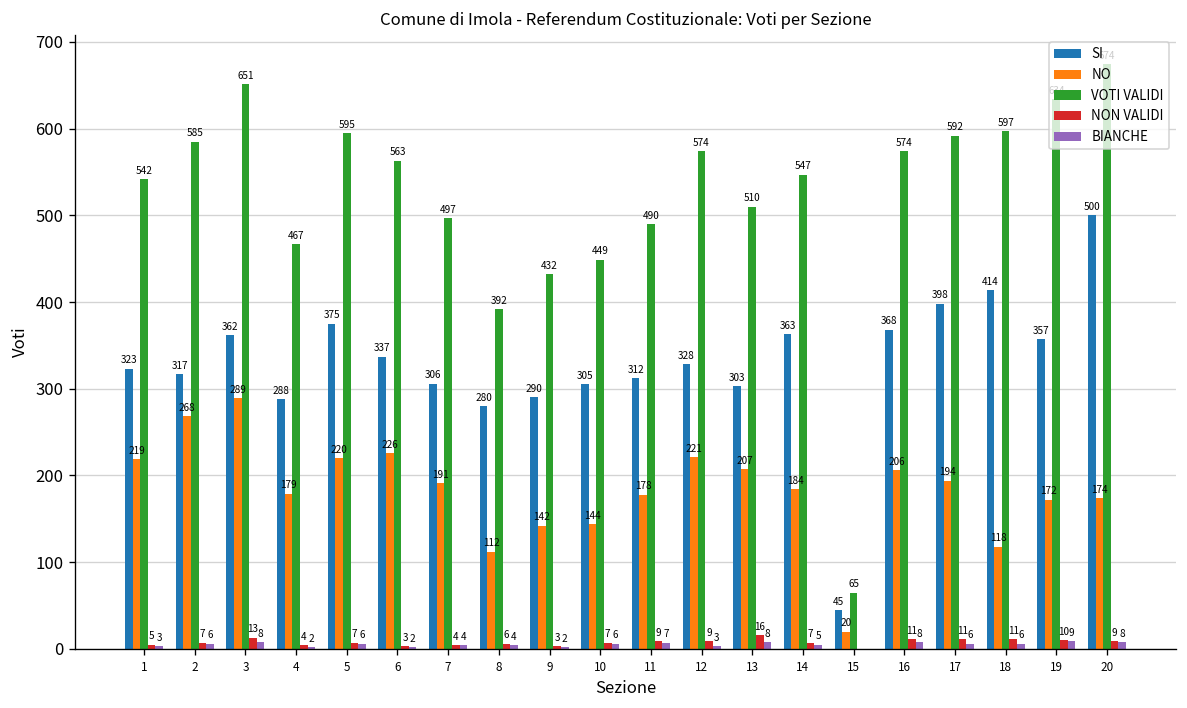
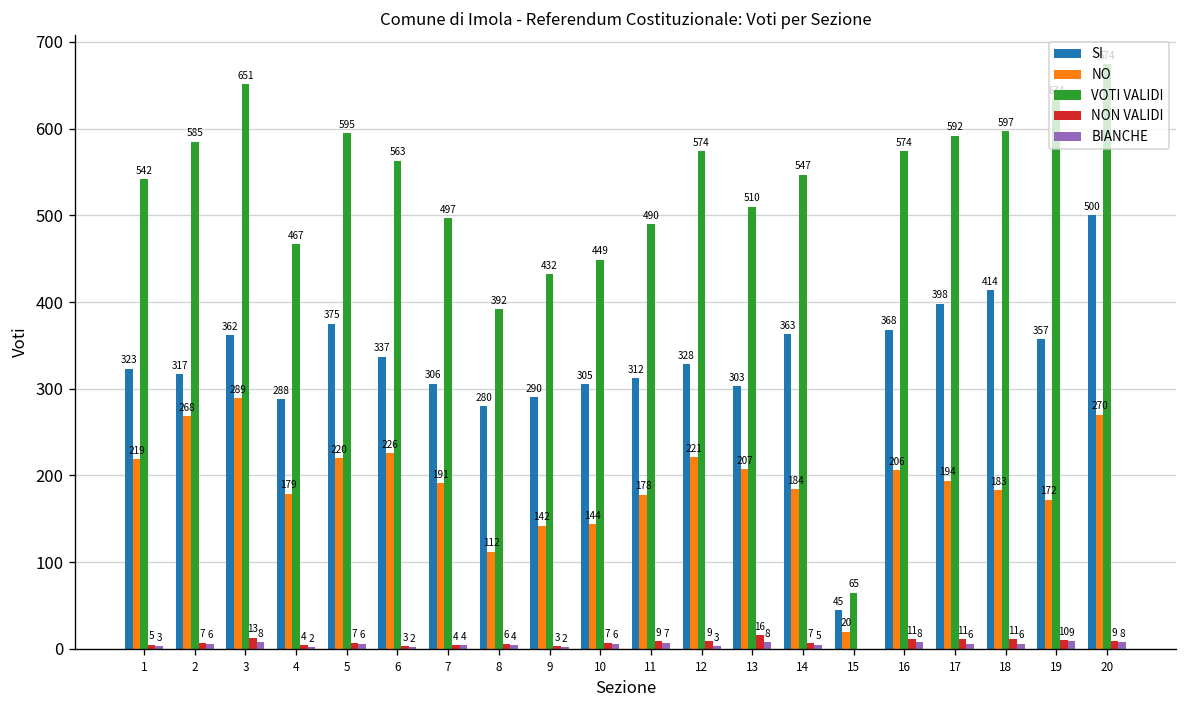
  {
    "SI": {
      "1": 323,
      "2": 317,
      "3": 362,
      "4": 288,
      "5": 375,
      "6": 337,
      "7": 306,
      "8": 280,
      "9": 290,
      "10": 305,
      "11": 312,
      "12": 328,
      "13": 303,
      "14": 363,
      "15": 45,
      "16": 368,
      "17": 398,
      "18": 414,
      "19": 357,
      "20": 500
    },
    "NO": {
      "1": 219,
      "2": 268,
      "3": 289,
      "4": 179,
      "5": 220,
      "6": 226,
      "7": 191,
      "8": 112,
      "9": 142,
      "10": 144,
      "11": 178,
      "12": 221,
      "13": 207,
      "14": 184,
      "15": 20,
      "16": 206,
      "17": 194,
-     "18": 118,
+     "18": 183,
      "19": 172,
-     "20": 174
+     "20": 270
    },
    "VOTI VALIDI": {
      "1": 542,
      "2": 585,
      "3": 651,
      "4": 467,
      "5": 595,
      "6": 563,
      "7": 497,
      "8": 392,
      "9": 432,
      "10": 449,
      "11": 490,
      "12": 574,
      "13": 510,
      "14": 547,
      "15": 65,
      "16": 574,
      "17": 592,
      "18": 597
    },
    "NON VALIDI": {
      "1": 5,
      "2": 7,
      "3": 13,
      "4": 4,
      "5": 7,
      "6": 3,
      "7": 4,
      "8": 6,
      "9": 3,
      "10": 7,
      "11": 9,
      "12": 9,
      "13": 16,
      "14": 7,
      "16": 11,
      "17": 11,
      "18": 11,
      "19": 10,
      "20": 9
    },
    "BIANCHE": {
      "1": 3,
      "2": 6,
      "3": 8,
      "4": 2,
      "5": 6,
      "6": 2,
      "7": 4,
      "8": 4,
      "9": 2,
      "10": 6,
      "11": 7,
      "12": 3,
      "13": 8,
      "14": 5,
      "16": 8,
      "17": 6,
      "18": 6,
      "19": 9,
      "20": 8
    }
  }
